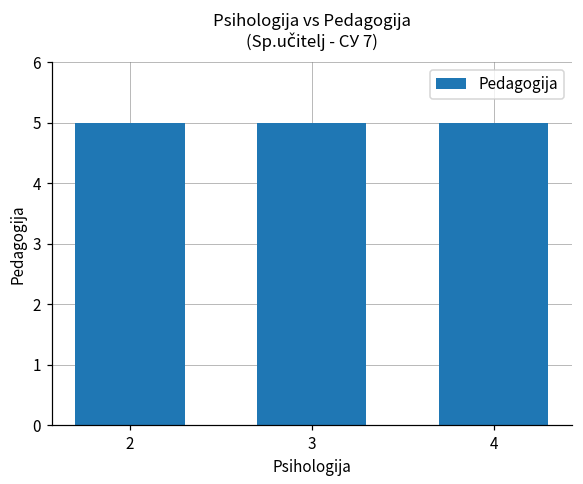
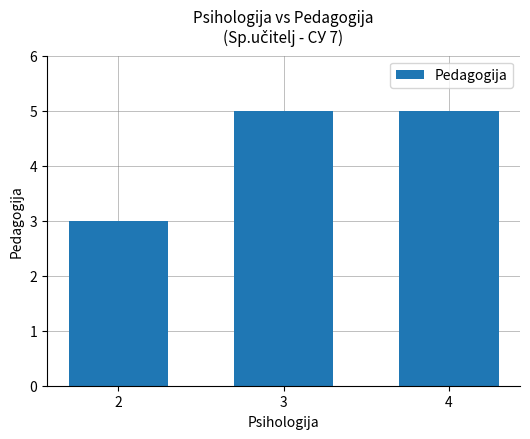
  {
-   "2": 5,
+   "2": 3,
    "3": 5
  }
